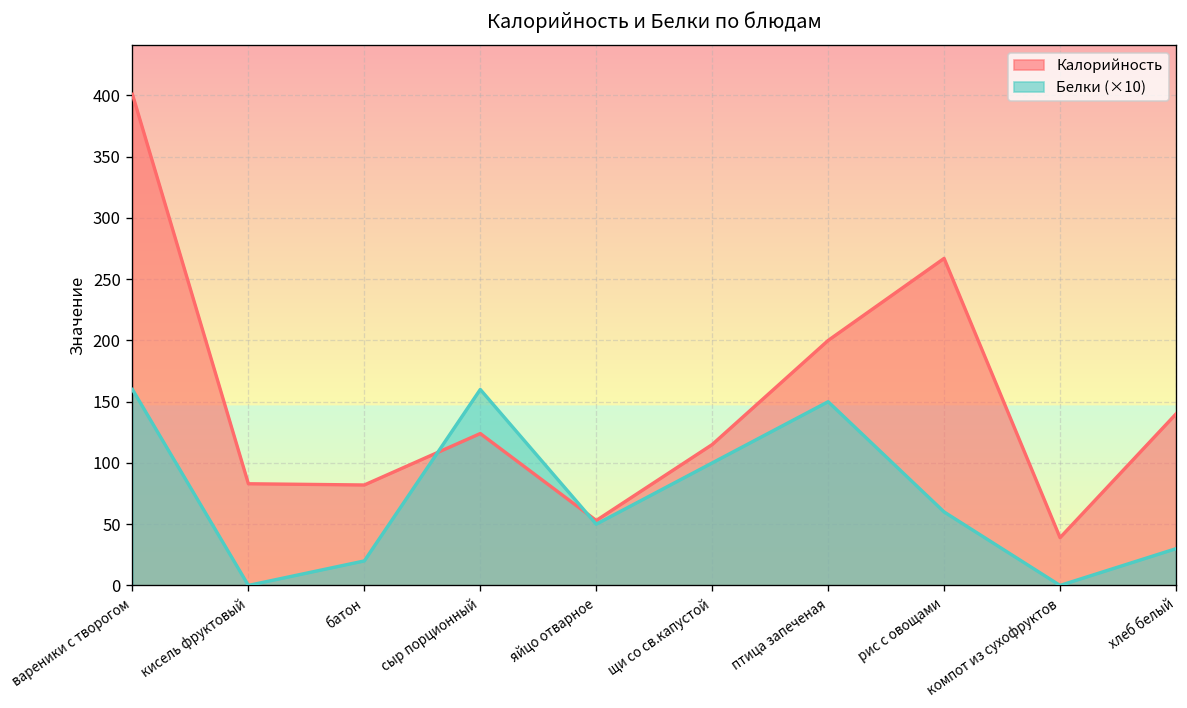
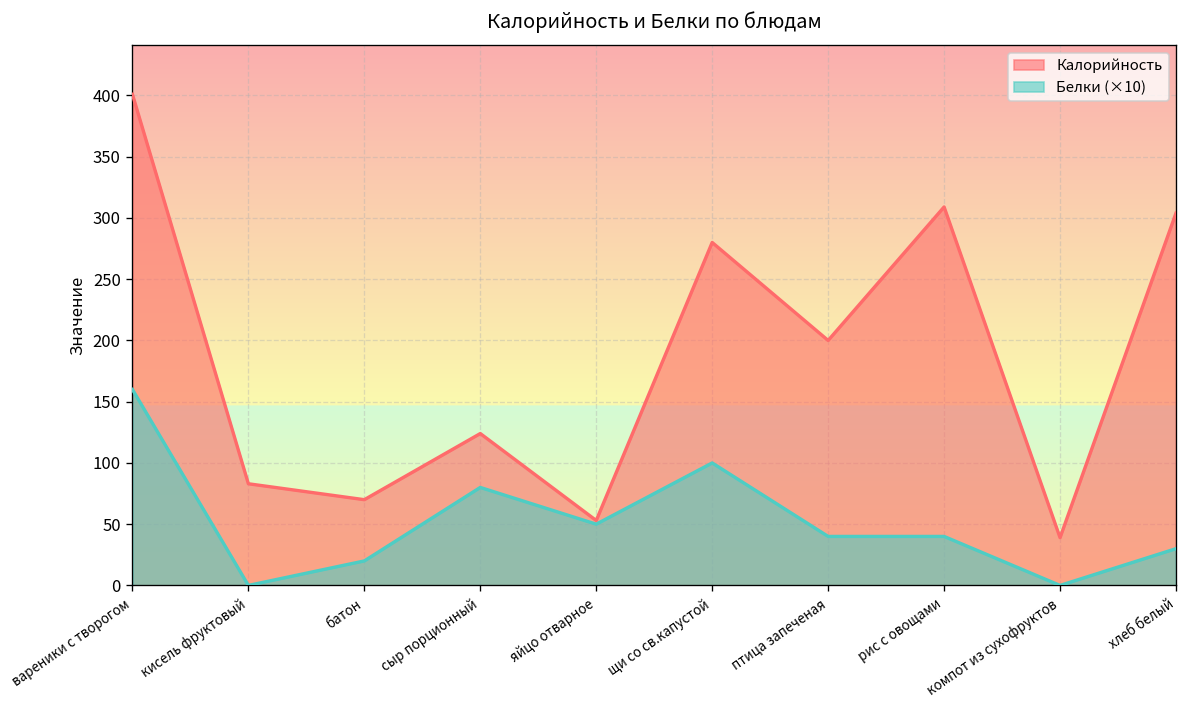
  {
    "Калорийность": {
      "вареники с творогом": 401,
      "кисель фруктовый": 83,
-     "батон": 82,
+     "батон": 70,
      "сыр порционный": 124,
      "яйцо отварное": 53,
-     "щи со св.капустой": 115,
+     "щи со св.капустой": 280,
      "птица запеченая": 200,
-     "рис с овощами": 267,
+     "рис с овощами": 309,
      "компот из сухофруктов": 39,
-     "хлеб белый": 140
+     "хлеб белый": 304
    },
    "Белки (×10)": {
      "вареники с творогом": 160,
      "кисель фруктовый": 0,
      "батон": 20,
-     "сыр порционный": 160,
+     "сыр порционный": 80,
      "яйцо отварное": 50,
      "щи со св.капустой": 100,
-     "птица запеченая": 150,
-     "рис с овощами": 60,
+     "птица запеченая": 40,
+     "рис с овощами": 40,
      "компот из сухофруктов": 0,
      "хлеб белый": 30
    }
  }
